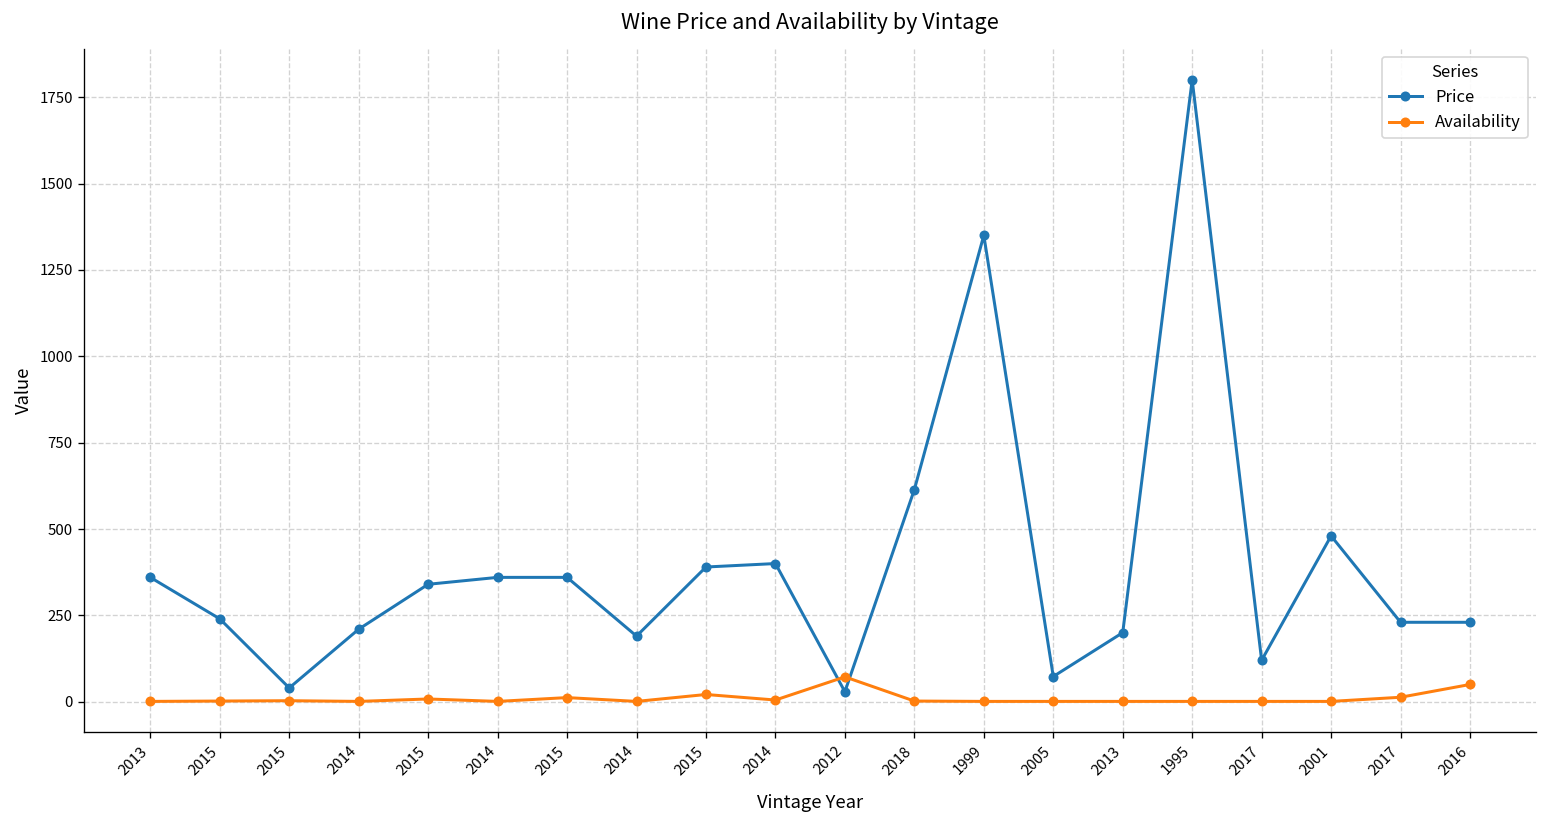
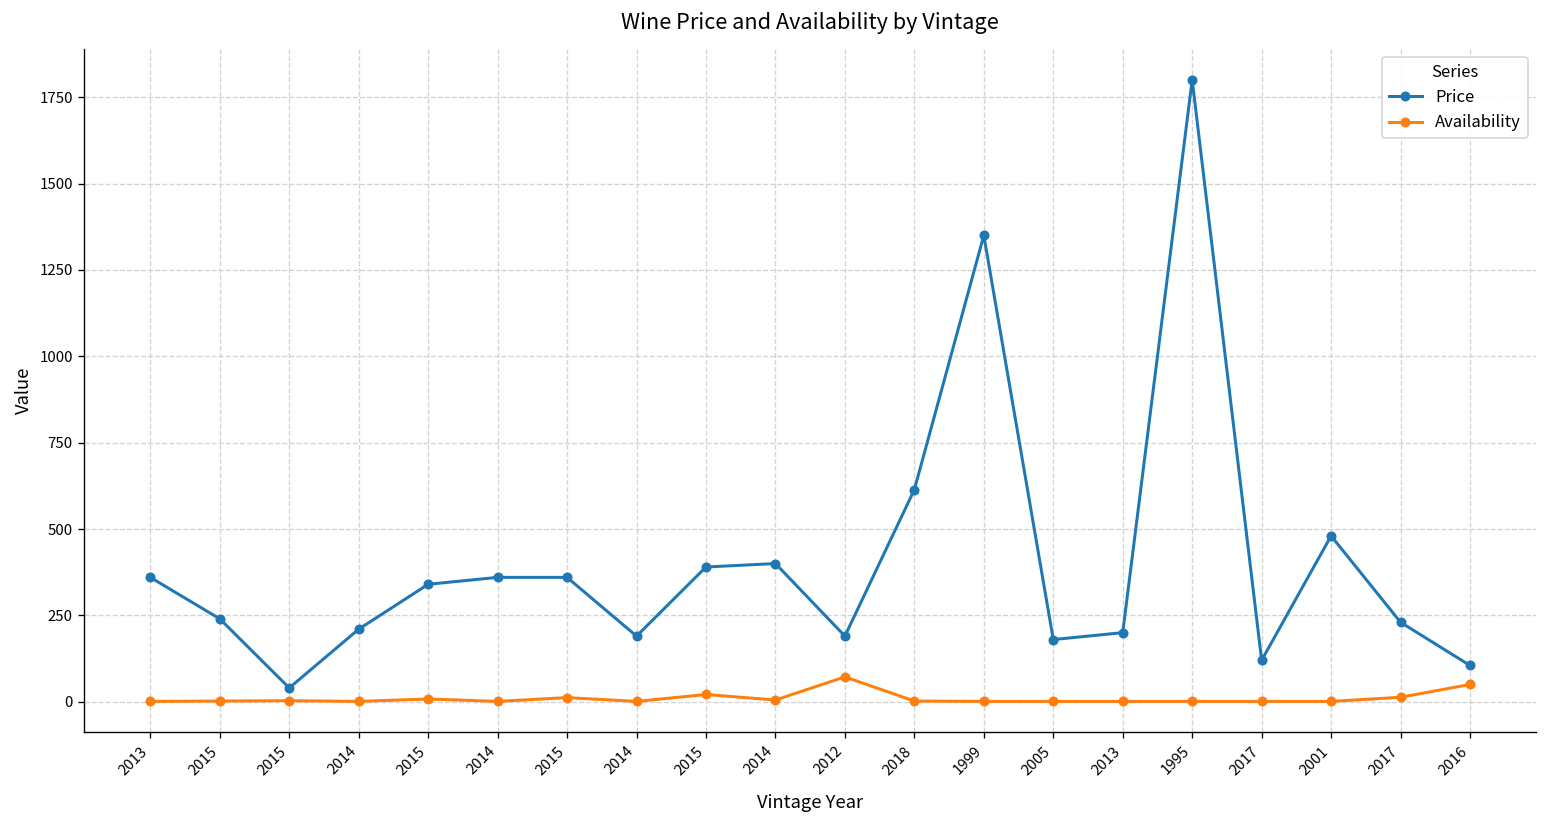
  {
    "Price": {
-     "2012": 30,
+     "2012": 190,
      "2018": 610,
      "1999": 1350,
-     "2005": 70,
+     "2005": 180,
      "1995": 1800,
      "2001": 480,
-     "2016": 230
+     "2016": 110
    },
    "Availability": {
      "2012": 70,
      "2018": 0,
      "1999": 0,
      "2005": 0,
      "1995": 0,
      "2001": 0,
      "2016": 50
    }
  }
